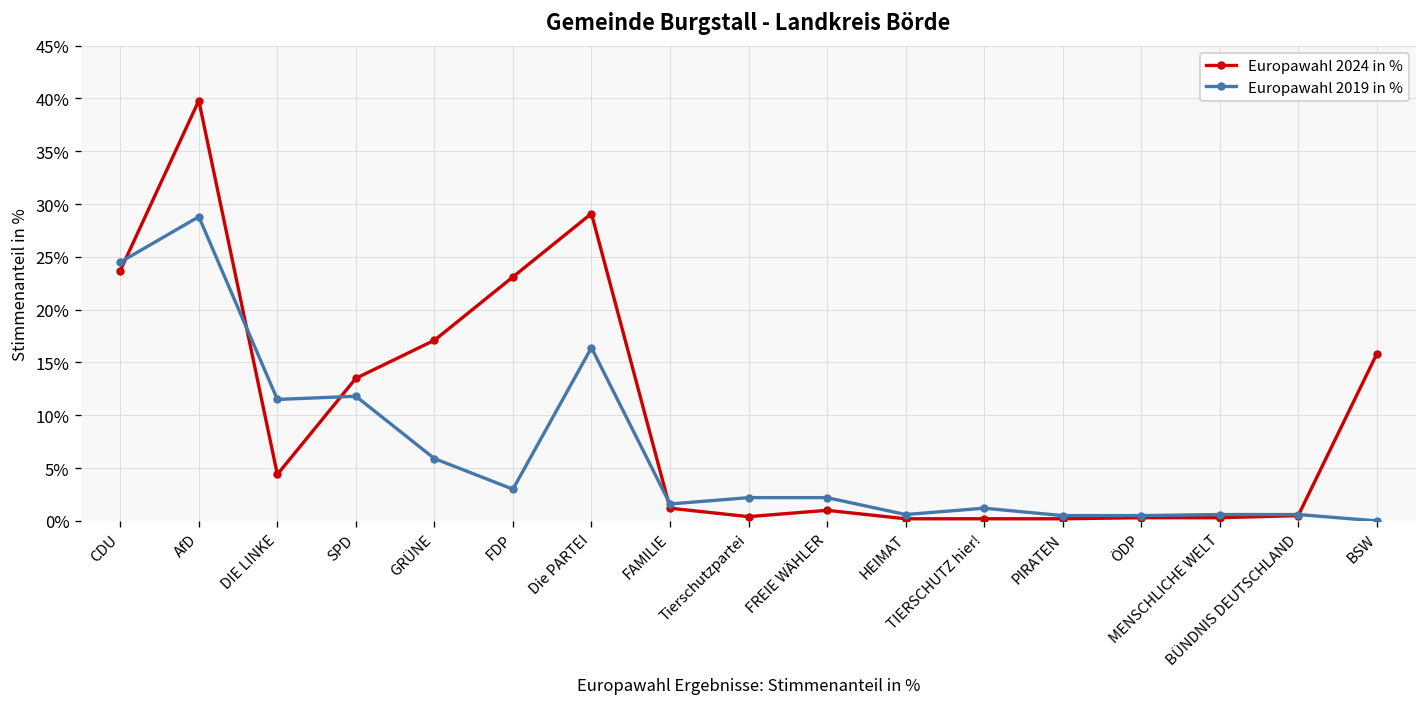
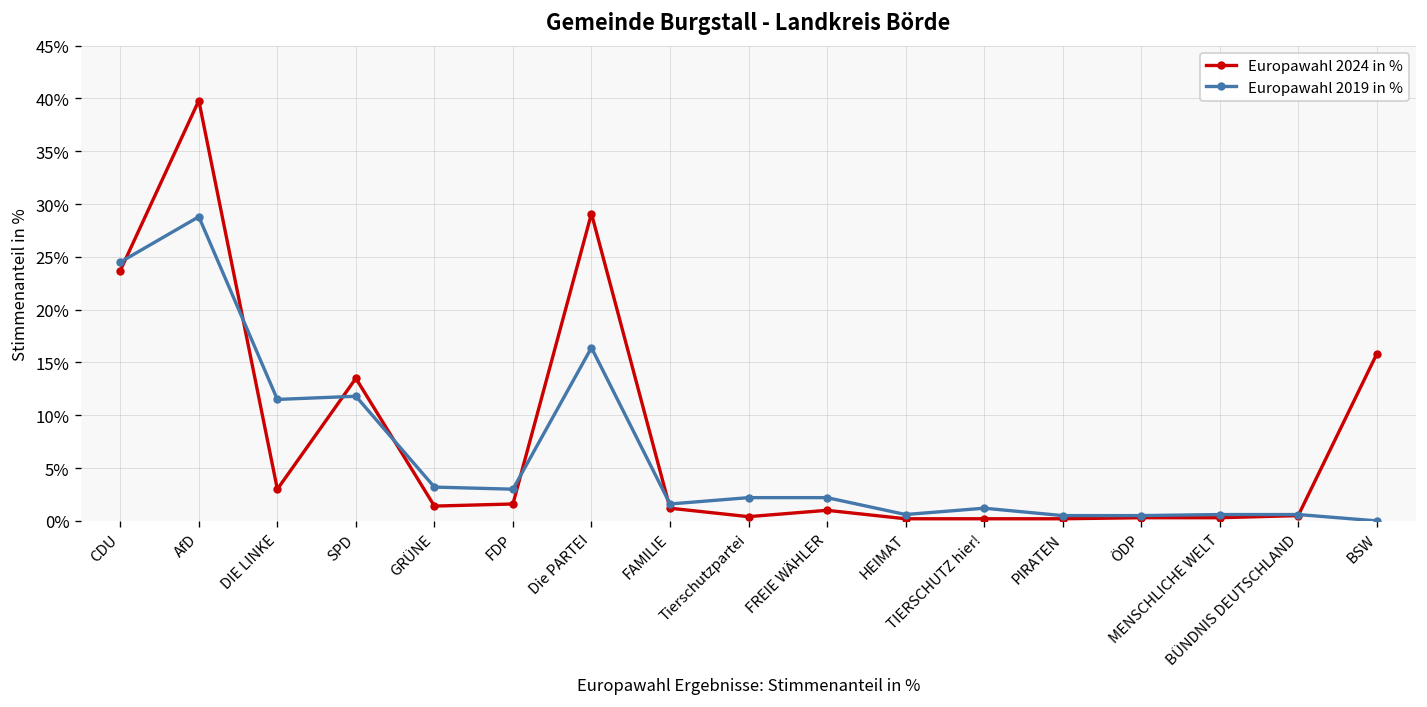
  {
    "Europawahl 2024 in %": {
      "CDU": "24%",
      "AfD": "40%",
-     "DIE LINKE": "4%",
+     "DIE LINKE": "3%",
      "SPD": "14%",
-     "GRÜNE": "17%",
-     "FDP": "23%",
+     "GRÜNE": "1%",
+     "FDP": "2%",
      "Die PARTEI": "29%",
      "FAMILIE": "1%",
      "Tierschutzpartei": "0%",
      "FREIE WÄHLER": "1%",
      "HEIMAT": "0%",
      "TIERSCHUTZ hier!": "0%",
      "PIRATEN": "0%",
      "MENSCHLICHE WELT": "0%",
      "BSW": "16%"
    },
    "Europawahl 2019 in %": {
      "CDU": "25%",
      "AfD": "29%",
      "DIE LINKE": "12%",
      "SPD": "12%",
-     "GRÜNE": "6%",
+     "GRÜNE": "3%",
      "FDP": "3%",
      "Die PARTEI": "16%",
      "FAMILIE": "2%",
      "Tierschutzpartei": "2%",
      "FREIE WÄHLER": "2%",
      "HEIMAT": "1%",
      "TIERSCHUTZ hier!": "1%",
      "PIRATEN": "1%",
      "MENSCHLICHE WELT": "1%",
      "BSW": "0%"
    }
  }
